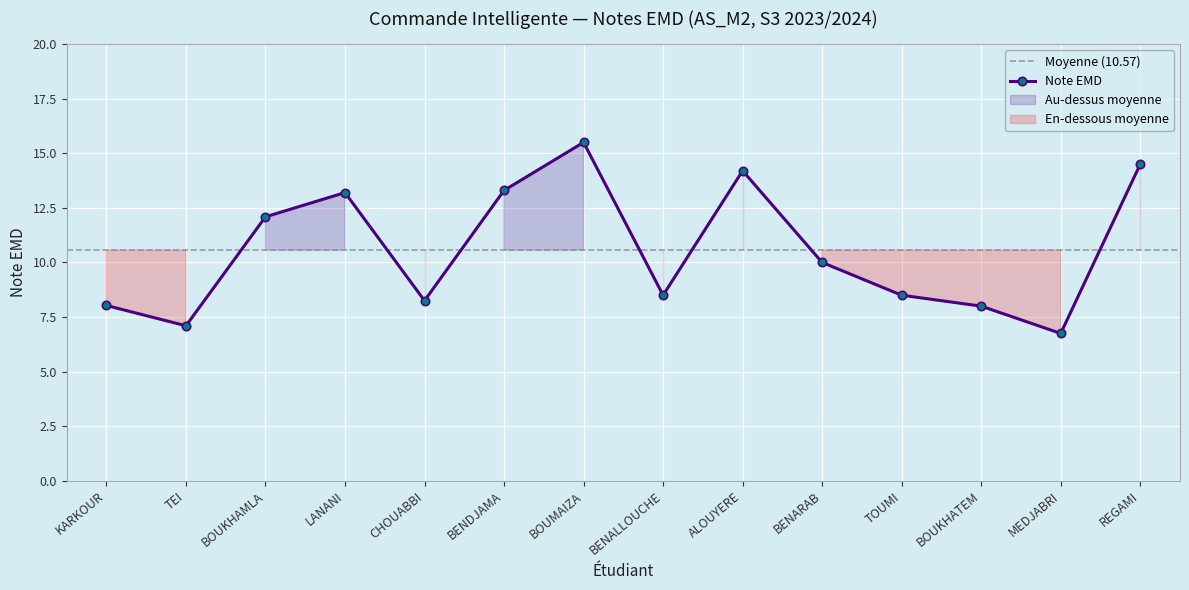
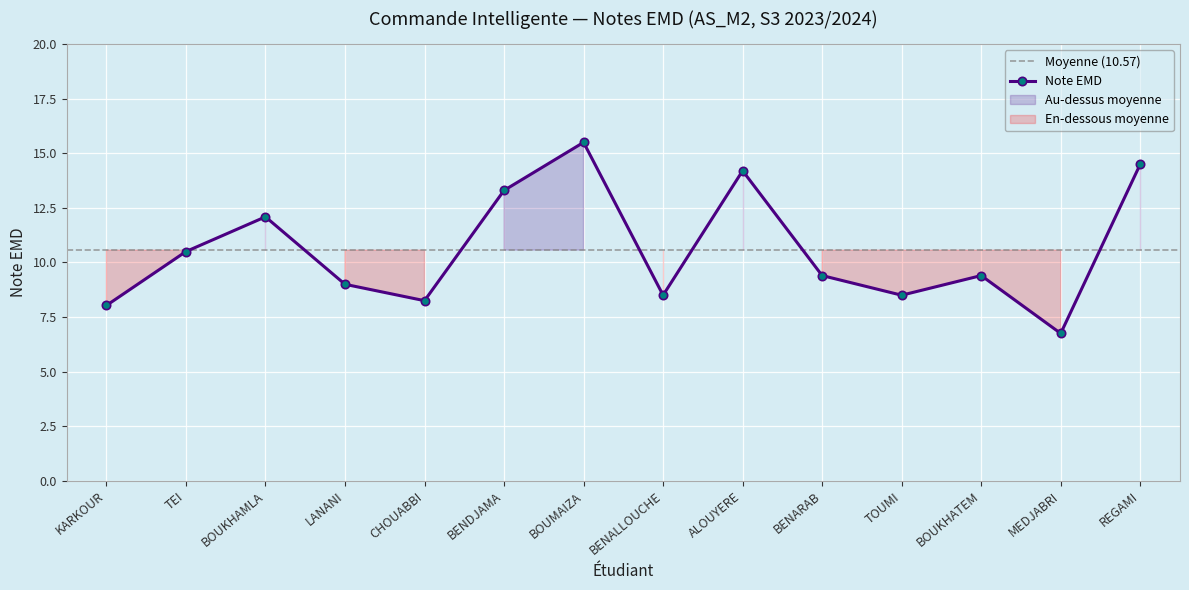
  {
    "KARKOUR": 8.0,
-   "TEI": 7.1,
+   "TEI": 10.5,
    "BOUKHAMLA": 12.1,
-   "LANANI": 13.2,
+   "LANANI": 9.0,
    "CHOUABBI": 8.3,
    "BENDJAMA": 13.3,
    "BOUMAIZA": 15.5,
    "BENALLOUCHE": 8.5,
    "ALOUYERE": 14.2,
-   "BENARAB": 10.0,
+   "BENARAB": 9.4,
    "TOUMI": 8.5,
-   "BOUKHATEM": 8.0,
+   "BOUKHATEM": 9.4,
    "MEDJABRI": 6.8,
    "REGAMI": 14.5
  }
